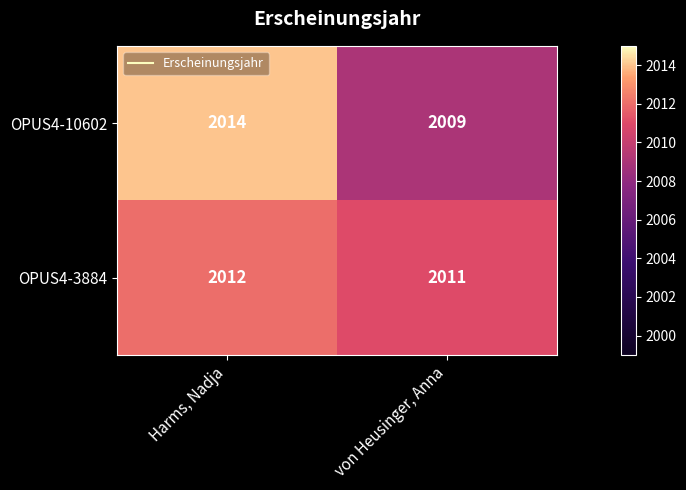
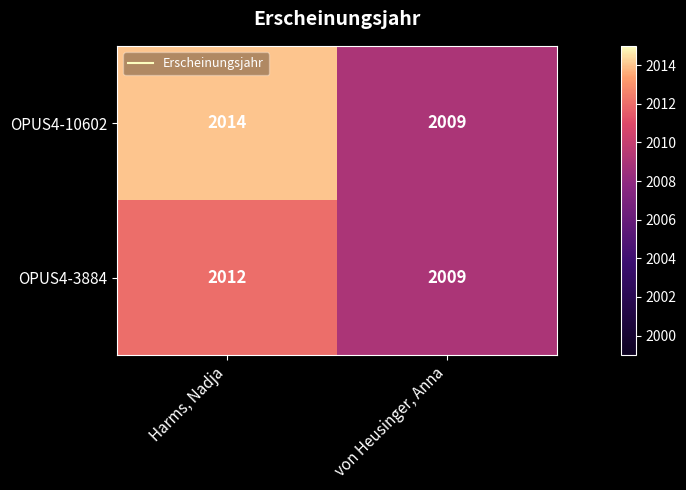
  {
    "OPUS4-10602": {
      "Harms, Nadja": 2014,
      "von Heusinger, Anna": 2009
    },
    "OPUS4-3884": {
      "Harms, Nadja": 2012,
-     "von Heusinger, Anna": 2011
+     "von Heusinger, Anna": 2009
    }
  }
